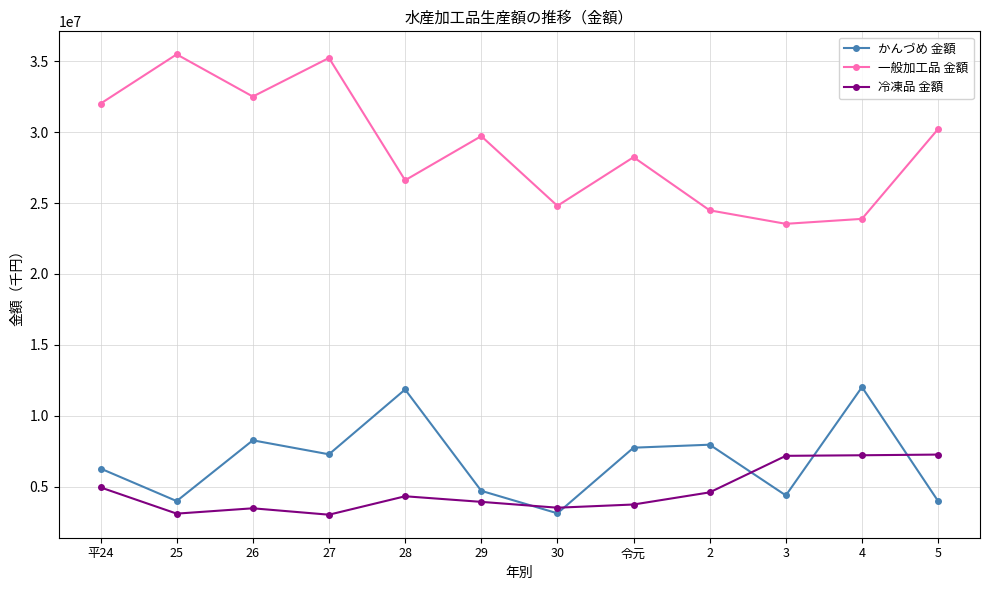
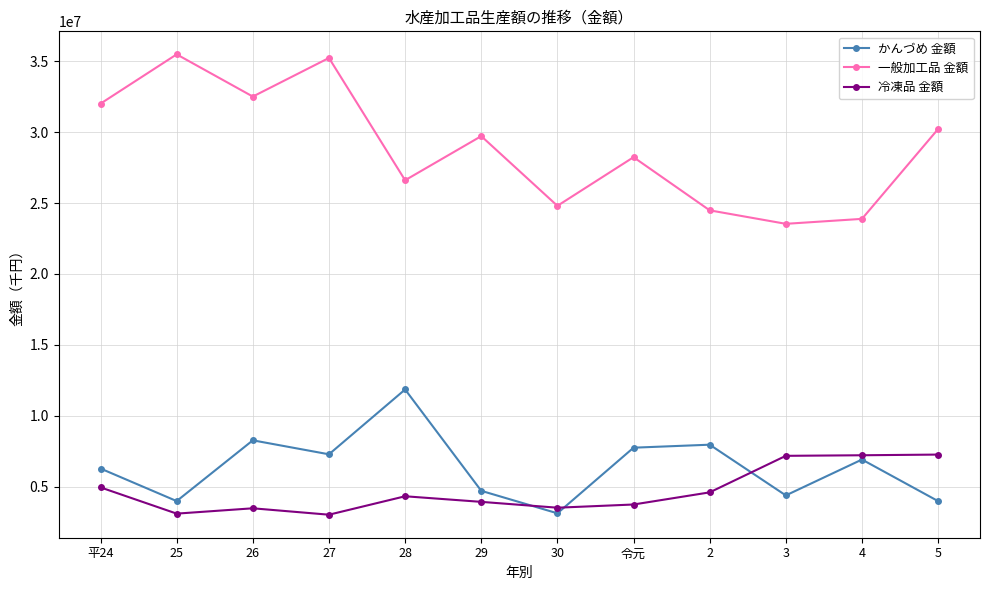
  {
    "かんづめ 金額": {
      "平24": 6300000,
      "25": 4000000,
      "26": 8300000,
      "27": 7300000,
      "28": 11800000,
      "29": 4700000,
      "30": 3100000,
      "令元": 7700000,
      "2": 8000000,
      "3": 4400000,
-     "4": 12000000,
+     "4": 6900000,
      "5": 4000000
    },
    "一般加工品 金額": {
      "平24": 32000000,
      "25": 35500000,
      "26": 32500000,
      "27": 35200000,
      "28": 26600000,
      "29": 29700000,
      "30": 24800000,
      "令元": 28200000,
      "2": 24500000,
      "3": 23500000,
      "4": 23900000,
      "5": 30200000
    },
    "冷凍品 金額": {
      "平24": 4900000,
      "25": 3100000,
      "26": 3500000,
      "27": 3000000,
      "28": 4300000,
      "29": 3900000,
      "30": 3500000,
      "令元": 3700000,
      "2": 4600000,
      "3": 7200000,
      "4": 7200000,
      "5": 7300000
    }
  }
